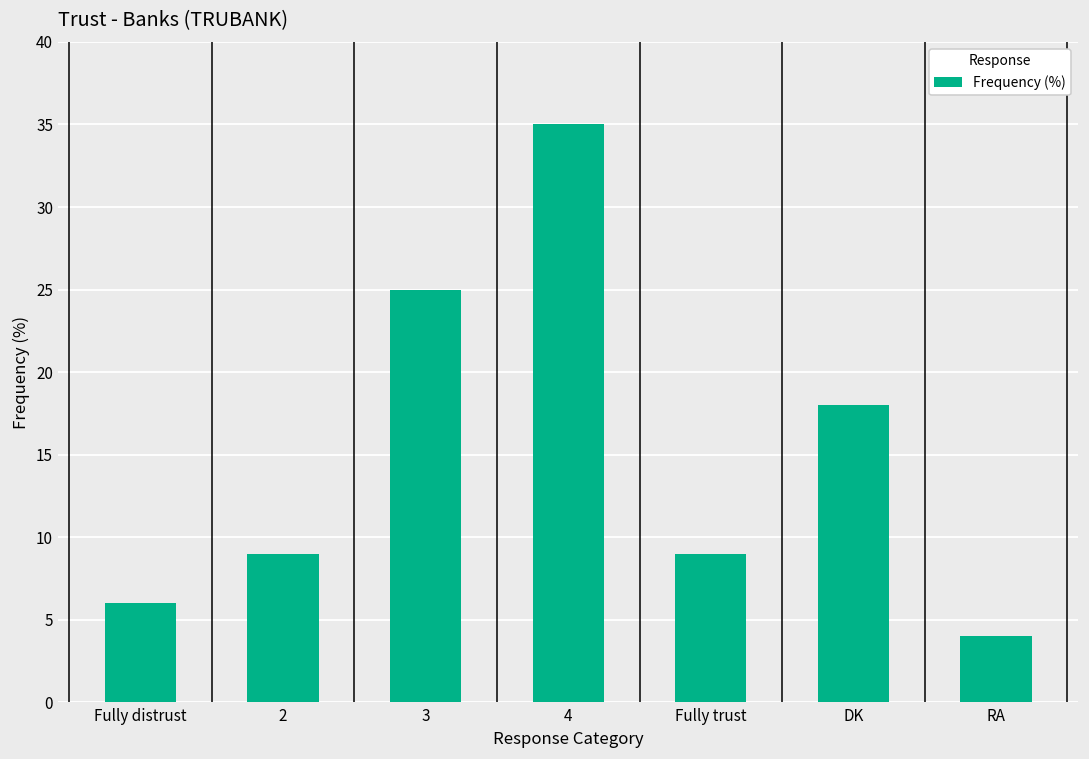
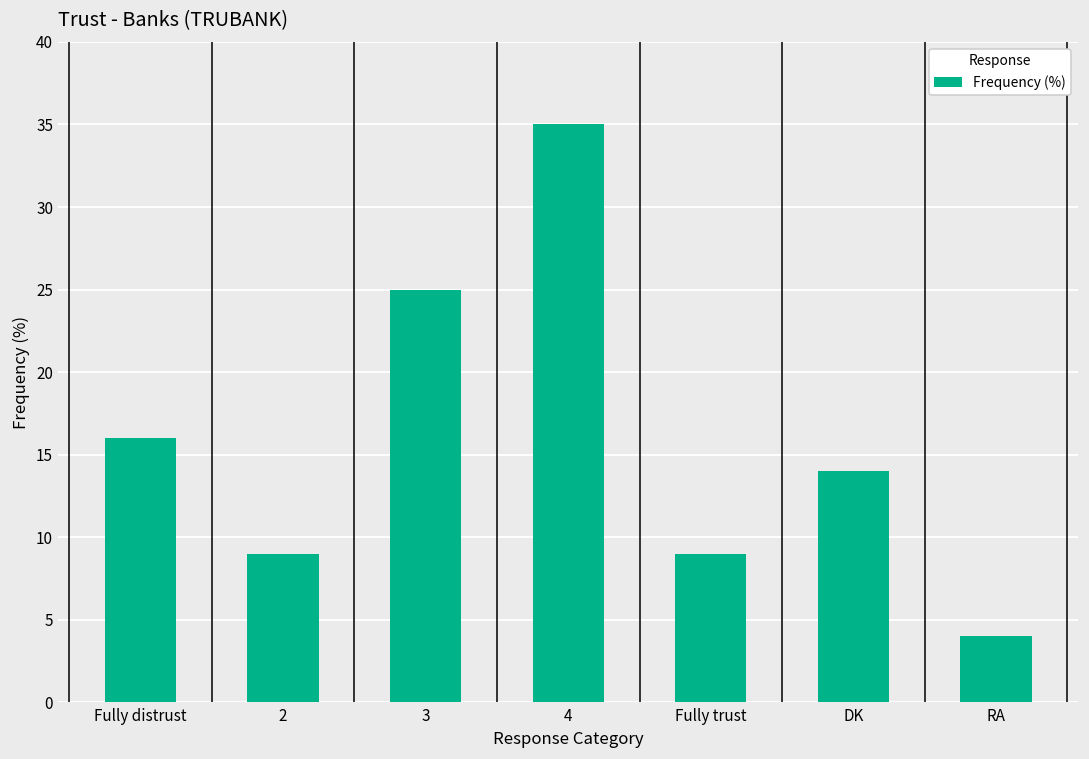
  {
-   "Fully distrust": 6,
+   "Fully distrust": 16,
    "2": 9,
    "3": 25,
    "4": 35,
    "Fully trust": 9,
-   "DK": 18,
+   "DK": 14,
    "RA": 4
  }
